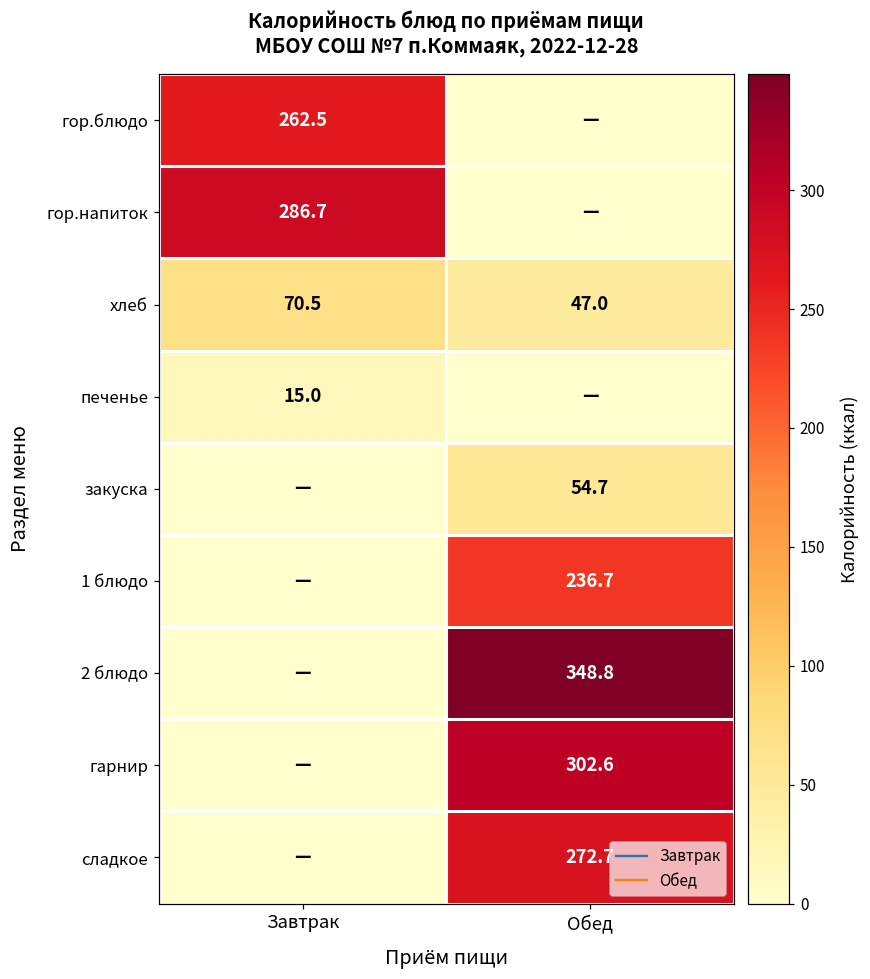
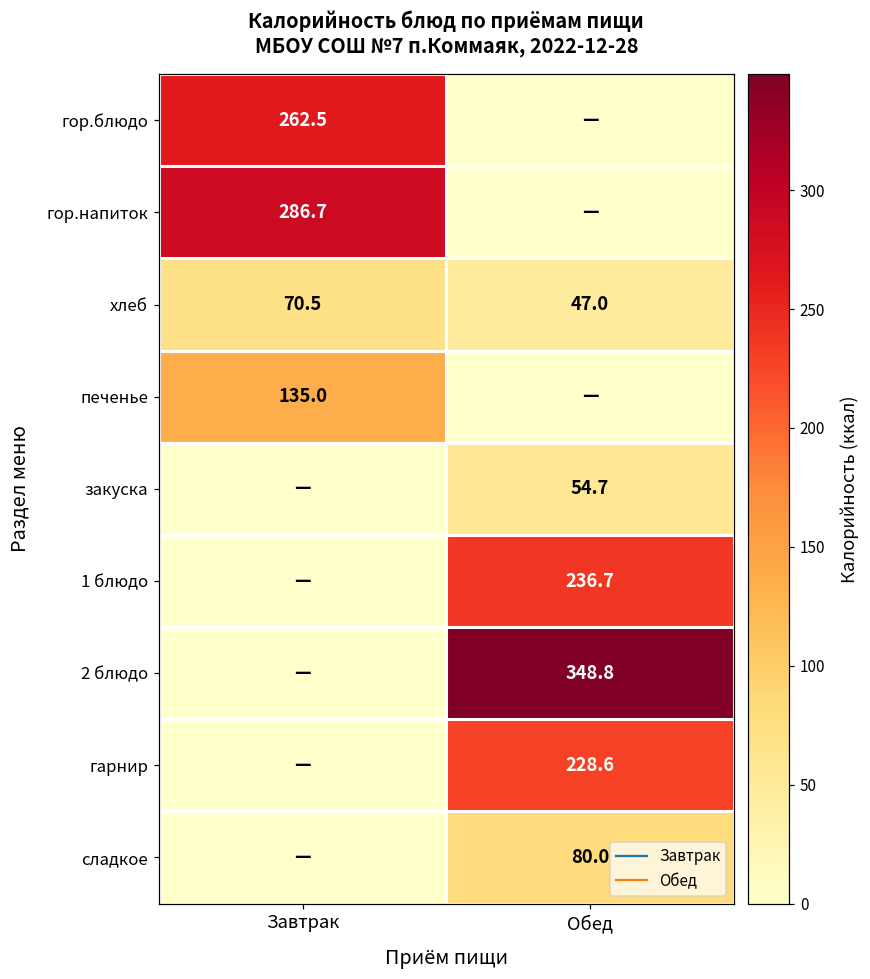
  {
    "гор.блюдо": {
      "Завтрак": 262.5
    },
    "гор.напиток": {
      "Завтрак": 286.7
    },
    "хлеб": {
      "Завтрак": 70.5,
      "Обед": 47.0
    },
    "печенье": {
-     "Завтрак": 15.0
+     "Завтрак": 135.0
    },
    "закуска": {
      "Обед": 54.7
    },
    "1 блюдо": {
      "Обед": 236.7
    },
    "2 блюдо": {
      "Обед": 348.8
    },
    "гарнир": {
-     "Обед": 302.6
+     "Обед": 228.6
    },
    "сладкое": {
-     "Обед": 272.7
+     "Обед": 80.0
    }
  }
